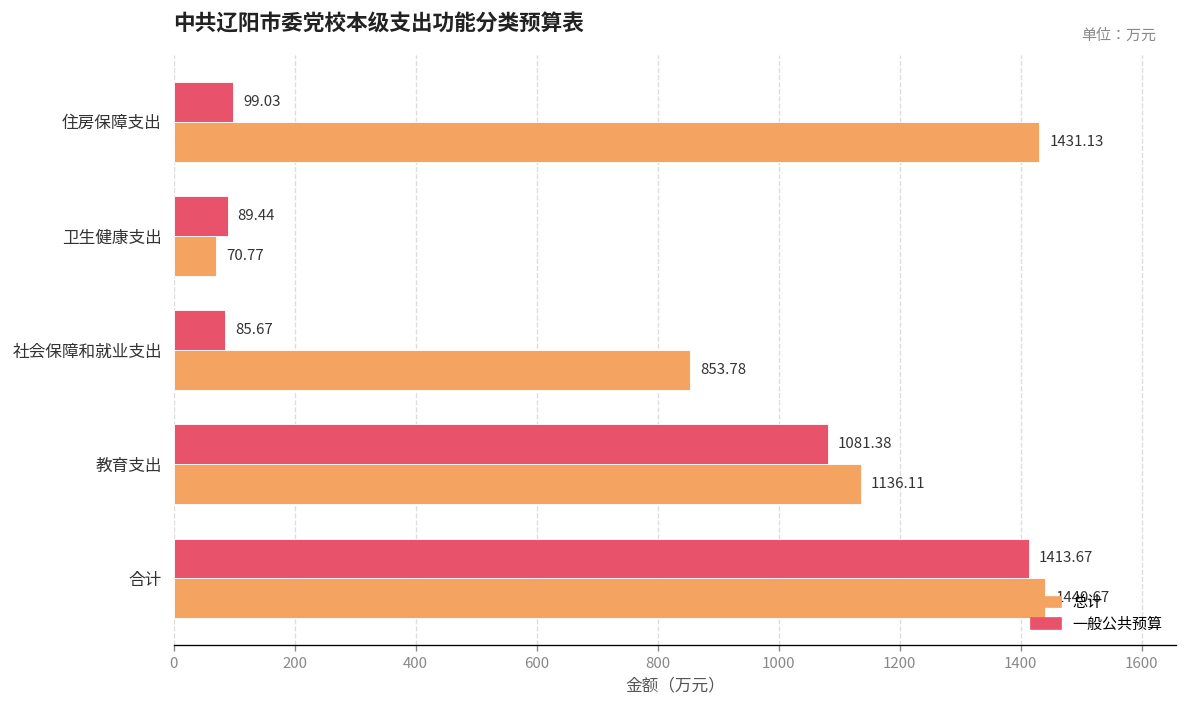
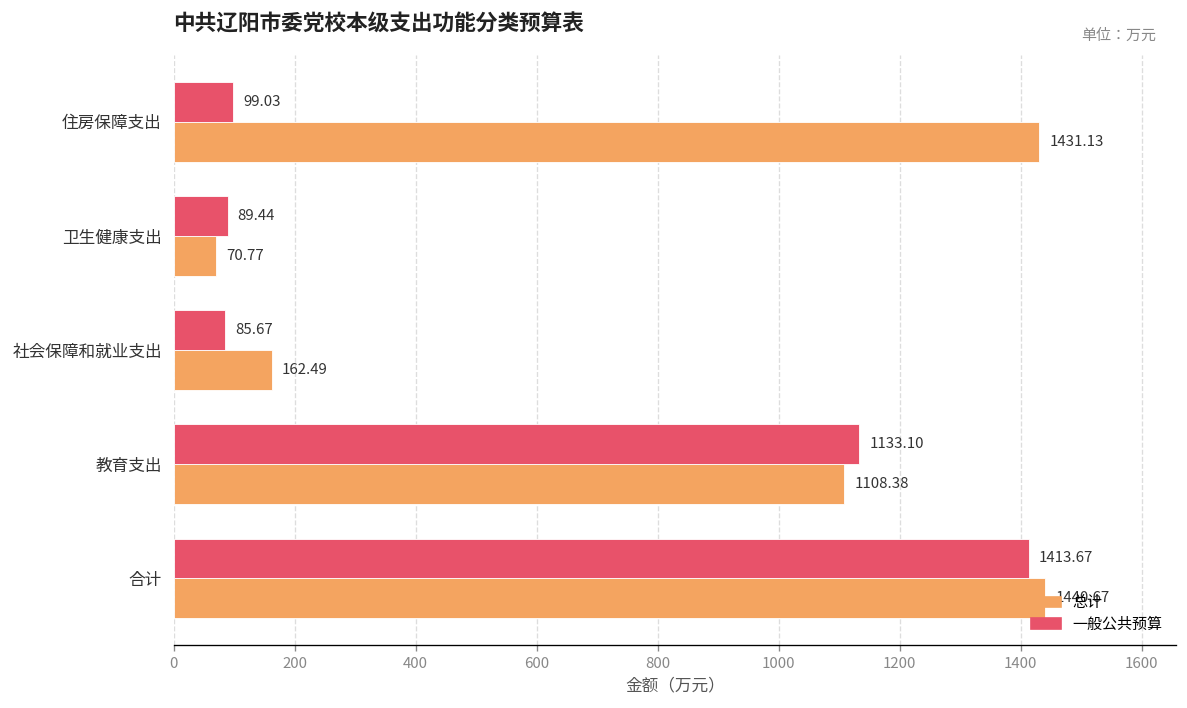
  {
    "总计": {
      "住房保障支出": 1431.13,
      "卫生健康支出": 70.77,
-     "社会保障和就业支出": 853.78,
-     "教育支出": 1136.11,
+     "社会保障和就业支出": 162.49,
+     "教育支出": 1108.38,
      "合计": 1440.67
    },
    "一般公共预算": {
      "住房保障支出": 99.03,
      "卫生健康支出": 89.44,
      "社会保障和就业支出": 85.67,
-     "教育支出": 1081.38,
+     "教育支出": 1133.10,
      "合计": 1413.67
    }
  }
